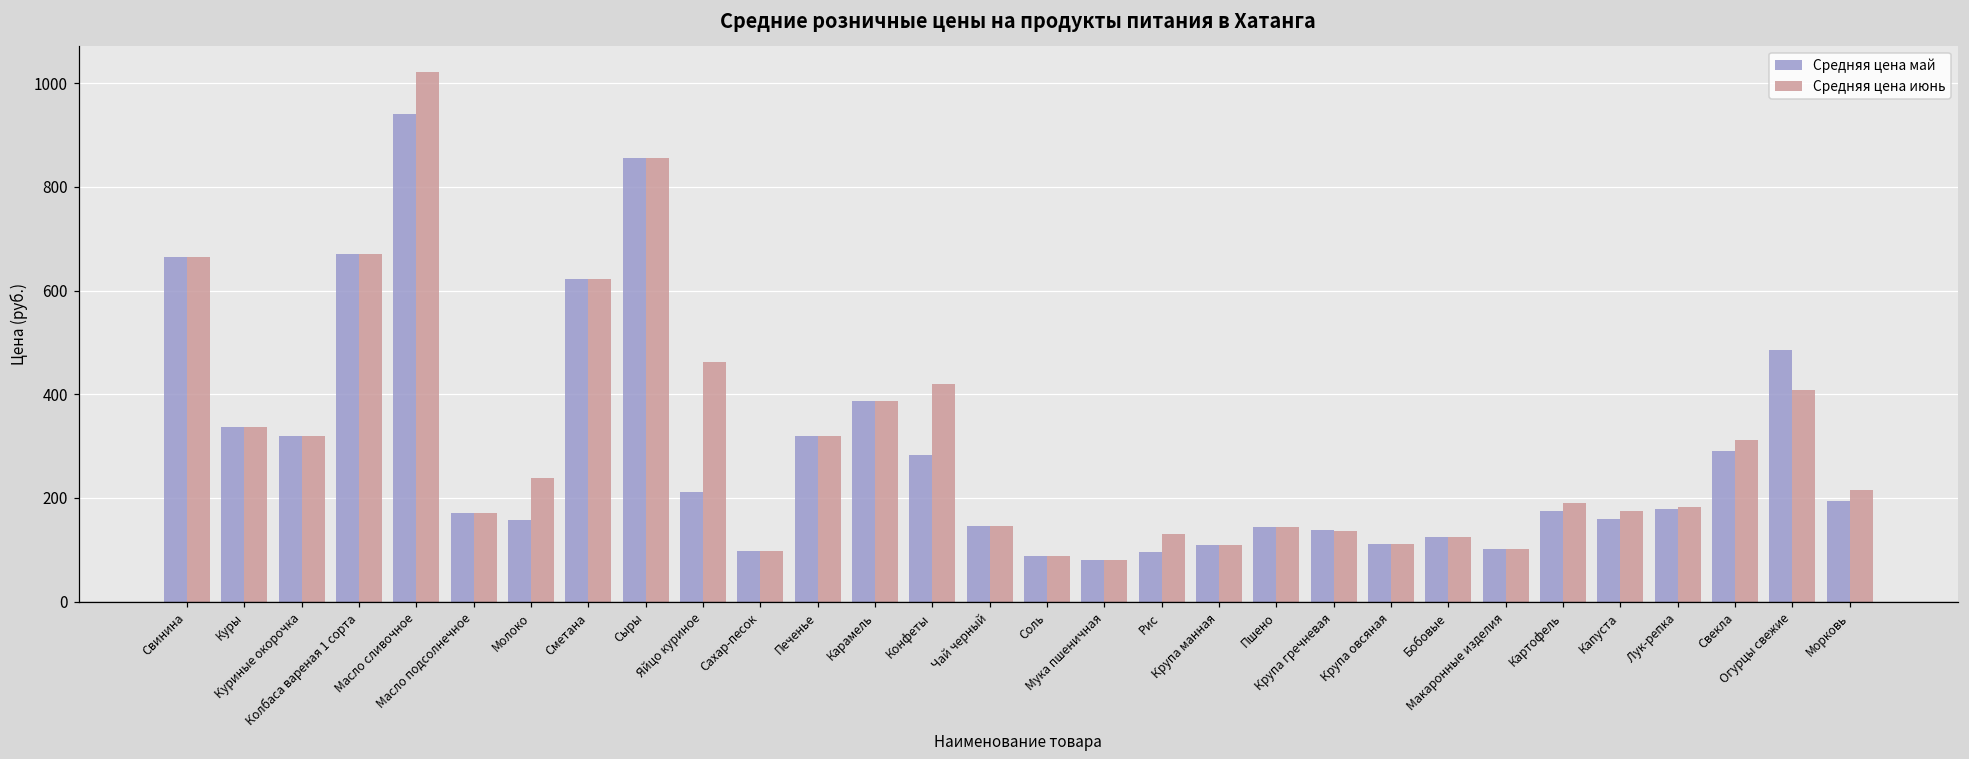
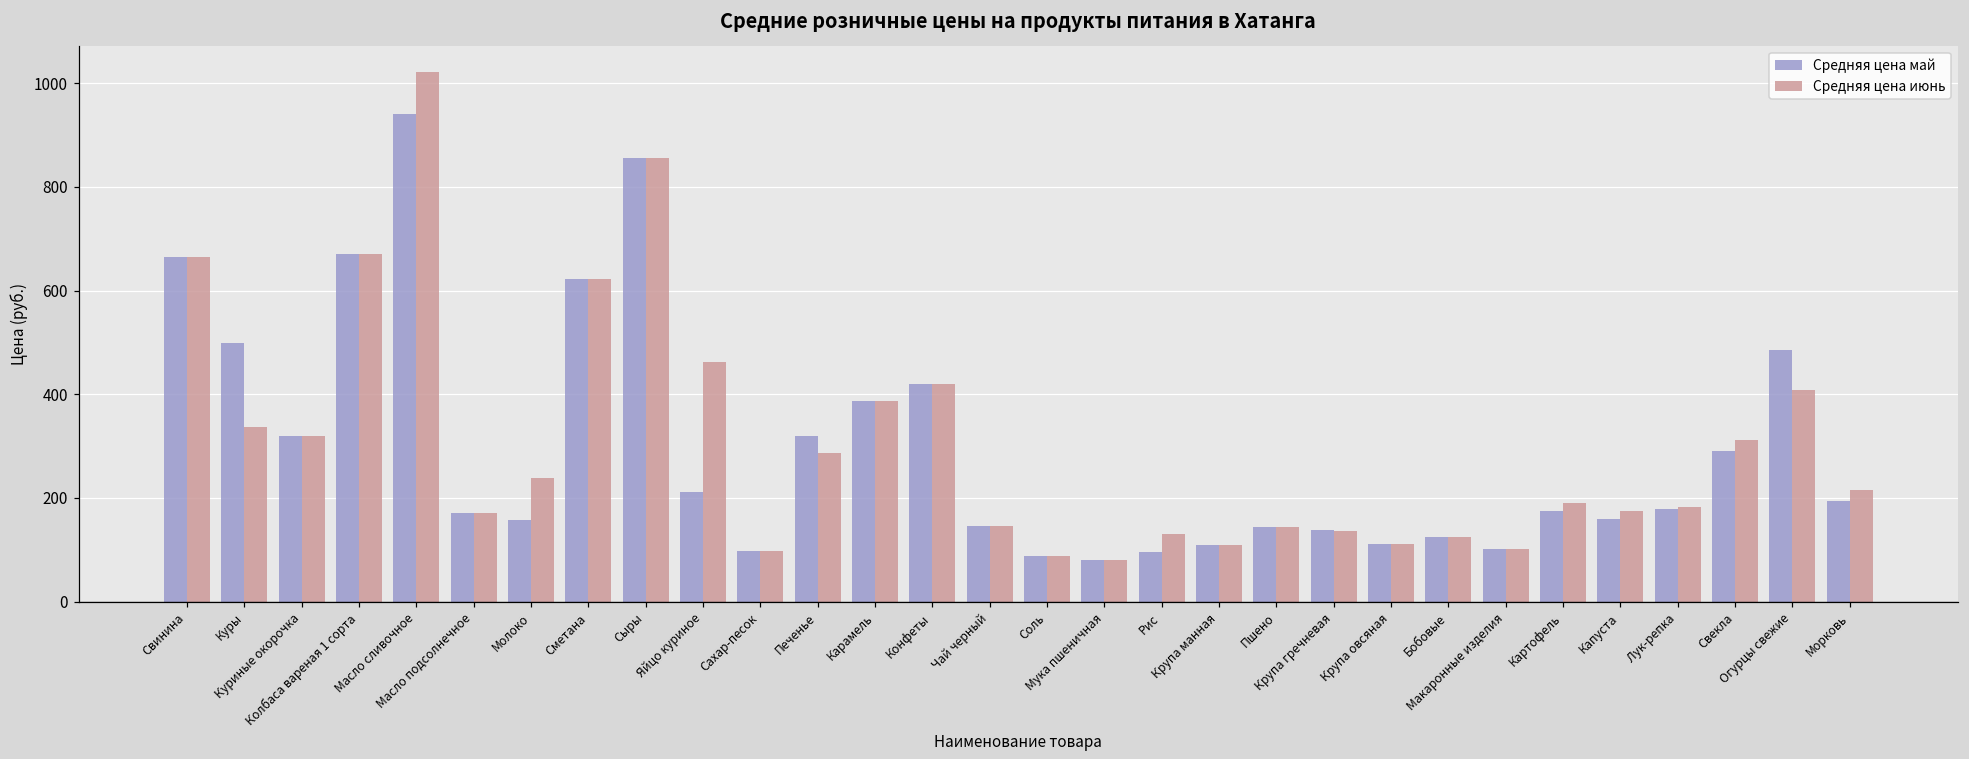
  {
    "Средняя цена май": {
      "Свинина": 670,
-     "Куры": 340,
+     "Куры": 500,
      "Куриные окорочка": 320,
      "Колбаса вареная 1 сорта": 670,
      "Масло сливочное": 940,
      "Масло подсолнечное": 170,
      "Молоко": 160,
      "Сметана": 620,
      "Сыры": 860,
      "Яйцо куриное": 210,
      "Сахар-песок": 100,
      "Печенье": 320,
      "Карамель": 390,
-     "Конфеты": 280,
+     "Конфеты": 420,
      "Чай черный": 150,
      "Соль": 90,
      "Мука пшеничная": 80,
      "Рис": 100,
      "Крупа манная": 110,
      "Пшено": 140,
      "Крупа гречневая": 140,
      "Крупа овсяная": 110,
      "Бобовые": 130,
      "Макаронные изделия": 100,
      "Картофель": 180,
      "Капуста": 160,
      "Лук-репка": 180,
      "Свекла": 290,
      "Огурцы свежие": 490,
      "Морковь": 190
    },
    "Средняя цена июнь": {
      "Свинина": 670,
      "Куры": 340,
      "Куриные окорочка": 320,
      "Колбаса вареная 1 сорта": 670,
      "Масло сливочное": 1020,
      "Масло подсолнечное": 170,
      "Молоко": 240,
      "Сметана": 620,
      "Сыры": 860,
      "Яйцо куриное": 460,
      "Сахар-песок": 100,
-     "Печенье": 320,
+     "Печенье": 290,
      "Карамель": 390,
      "Конфеты": 420,
      "Чай черный": 150,
      "Соль": 90,
      "Мука пшеничная": 80,
      "Рис": 130,
      "Крупа манная": 110,
      "Пшено": 140,
      "Крупа гречневая": 140,
      "Крупа овсяная": 110,
      "Бобовые": 130,
      "Макаронные изделия": 100,
      "Картофель": 190,
      "Капуста": 180,
      "Лук-репка": 180,
      "Свекла": 310,
      "Огурцы свежие": 410,
      "Морковь": 210
    }
  }
